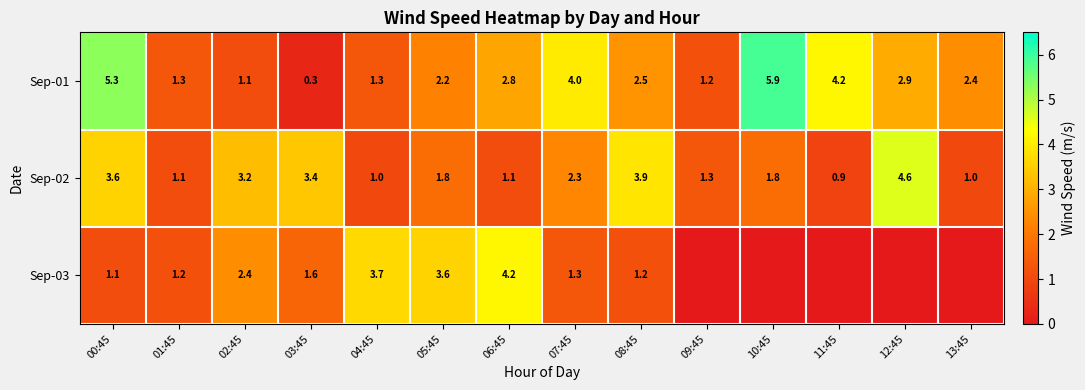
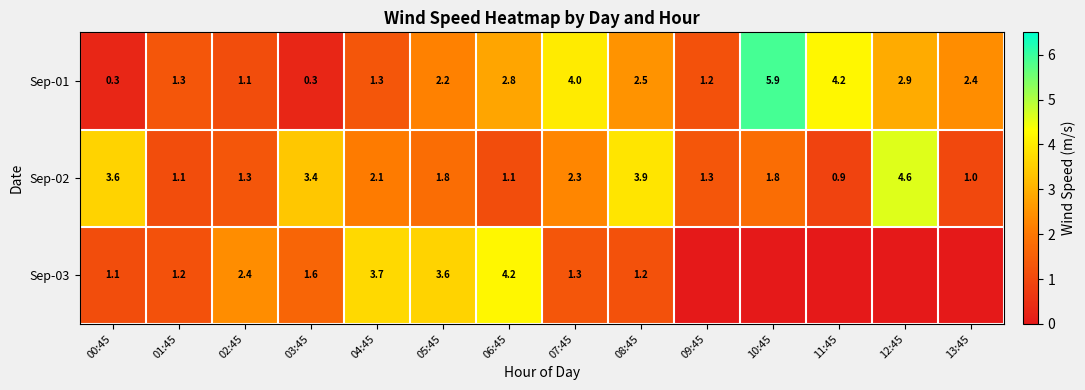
  {
    "Sep-01": {
-     "00:45": 5.3,
+     "00:45": 0.3,
      "01:45": 1.3,
      "02:45": 1.1,
      "03:45": 0.3,
      "04:45": 1.3,
      "05:45": 2.2,
      "06:45": 2.8,
      "07:45": 4.0,
      "08:45": 2.5,
      "09:45": 1.2,
      "10:45": 5.9,
      "11:45": 4.2,
      "12:45": 2.9,
      "13:45": 2.4
    },
    "Sep-02": {
      "00:45": 3.6,
      "01:45": 1.1,
-     "02:45": 3.2,
+     "02:45": 1.3,
      "03:45": 3.4,
-     "04:45": 1.0,
+     "04:45": 2.1,
      "05:45": 1.8,
      "06:45": 1.1,
      "07:45": 2.3,
      "08:45": 3.9,
      "09:45": 1.3,
      "10:45": 1.8,
      "11:45": 0.9,
      "12:45": 4.6,
      "13:45": 1.0
    },
    "Sep-03": {
      "00:45": 1.1,
      "01:45": 1.2,
      "02:45": 2.4,
      "03:45": 1.6,
      "04:45": 3.7,
      "05:45": 3.6,
      "06:45": 4.2,
      "07:45": 1.3,
      "08:45": 1.2
    }
  }
